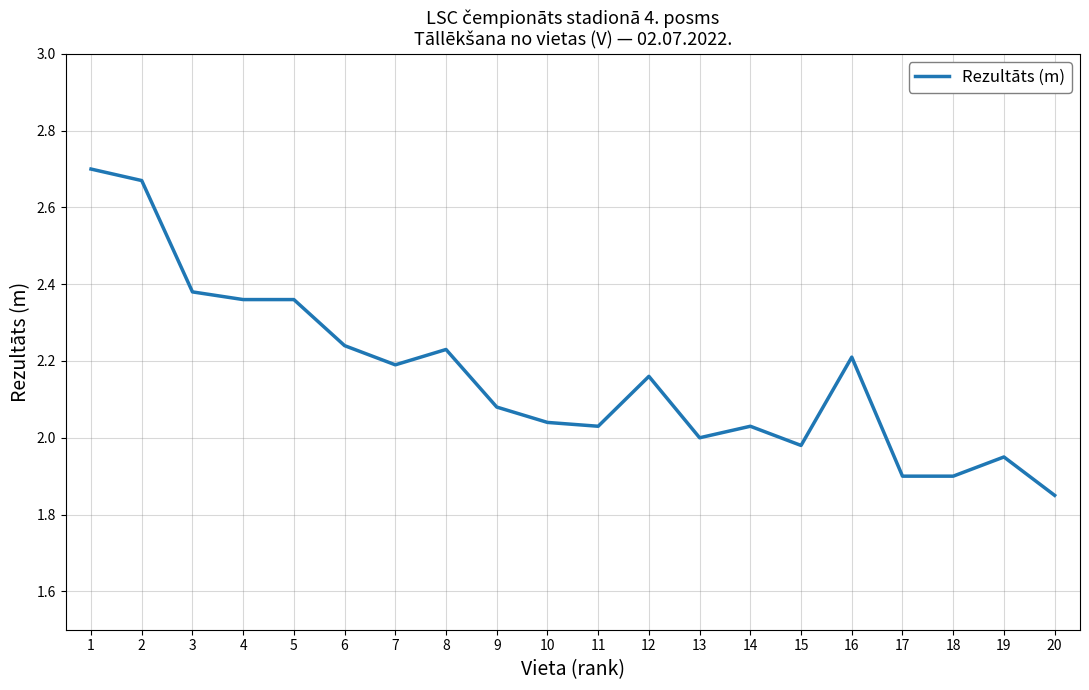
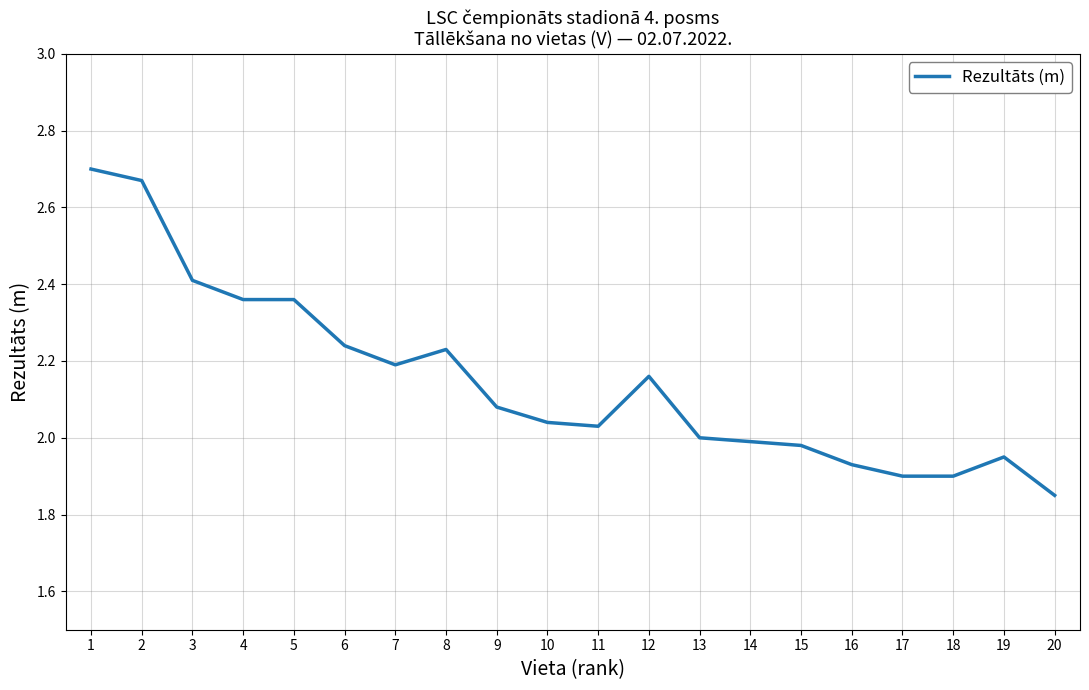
  {
    "1": 2.70,
    "2": 2.67,
-   "3": 2.38,
+   "3": 2.41,
    "4": 2.36,
    "5": 2.36,
    "6": 2.24,
    "7": 2.19,
    "8": 2.23,
    "9": 2.08,
    "10": 2.04,
    "11": 2.03,
    "12": 2.16,
    "13": 2.00,
-   "14": 2.03,
+   "14": 1.99,
    "15": 1.98,
-   "16": 2.21,
+   "16": 1.93,
    "17": 1.90,
    "18": 1.90,
    "19": 1.95,
    "20": 1.85
  }
